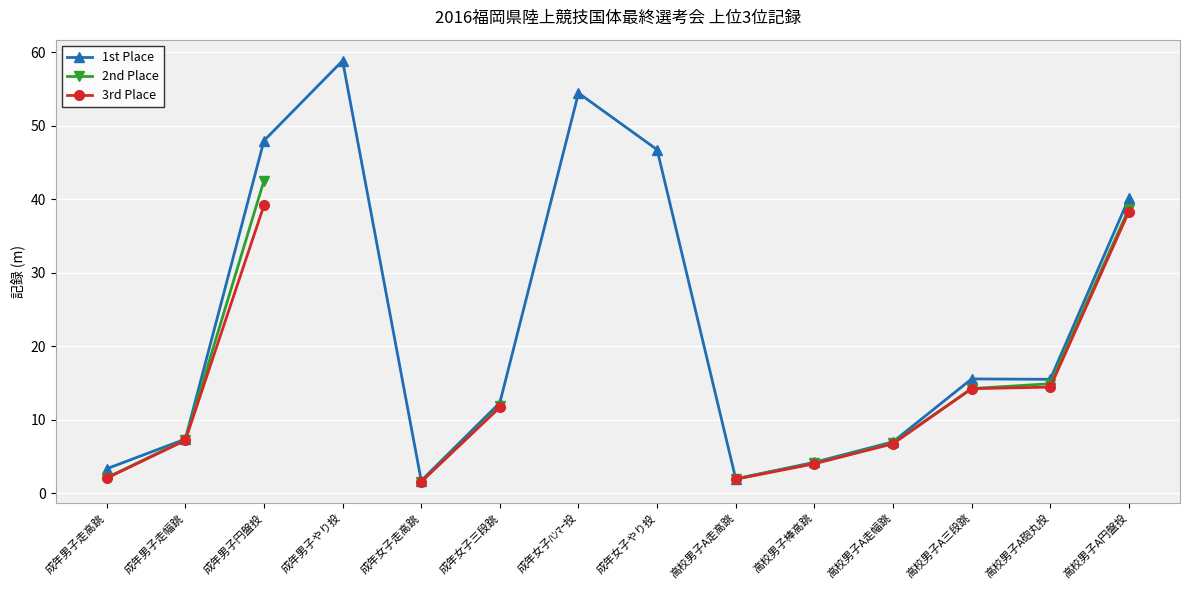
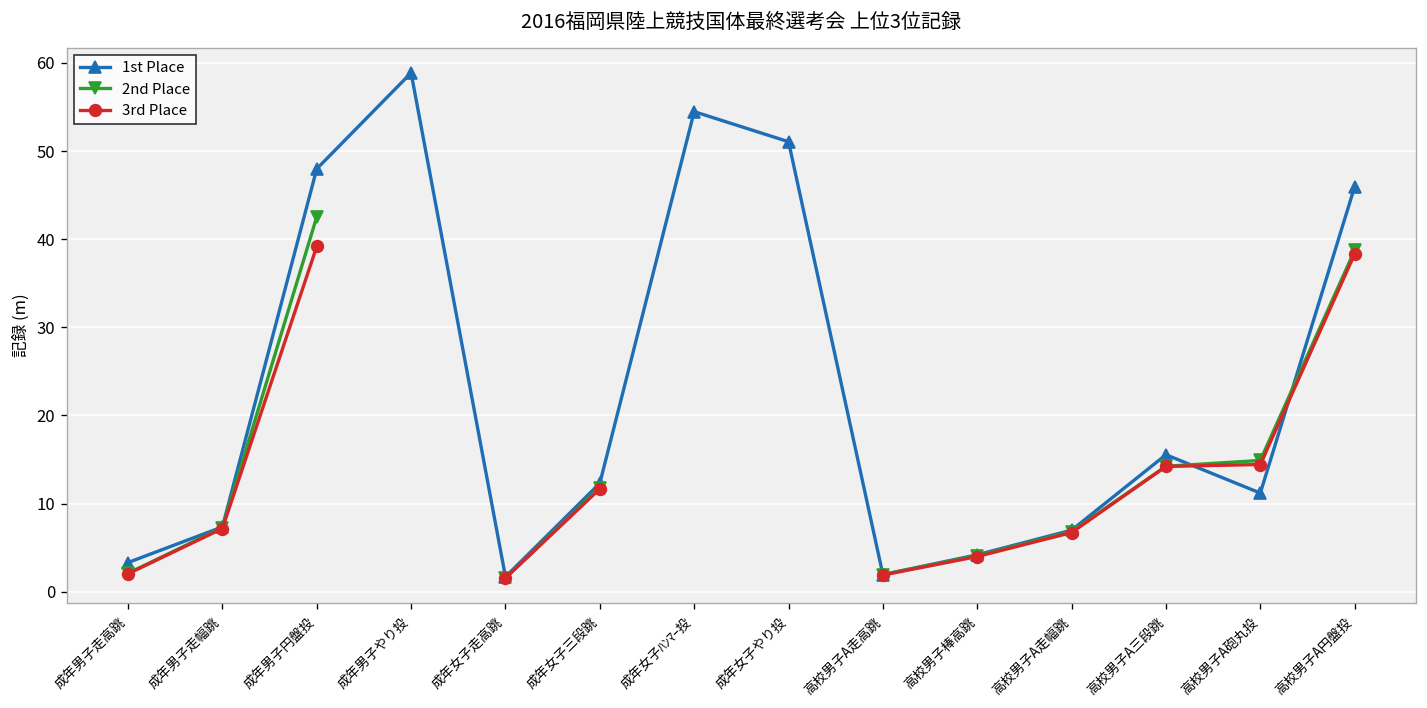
  {
    "1st Place": {
      "成年男子走高跳": 3,
      "成年男子円盤投": 48,
      "成年男子やり投": 59,
      "成年女子三段跳": 12,
      "成年女子ﾊﾝﾏｰ投": 54,
-     "成年女子やり投": 47,
+     "成年女子やり投": 51,
      "高校男子A三段跳": 16,
-     "高校男子A砲丸投": 16,
-     "高校男子A円盤投": 40
+     "高校男子A砲丸投": 11,
+     "高校男子A円盤投": 46
    },
    "2nd Place": {
      "成年男子円盤投": 43,
      "高校男子A砲丸投": 15,
      "高校男子A円盤投": 39
    },
    "3rd Place": {
      "成年男子円盤投": 39,
      "高校男子A砲丸投": 14,
      "高校男子A円盤投": 38
    }
  }
